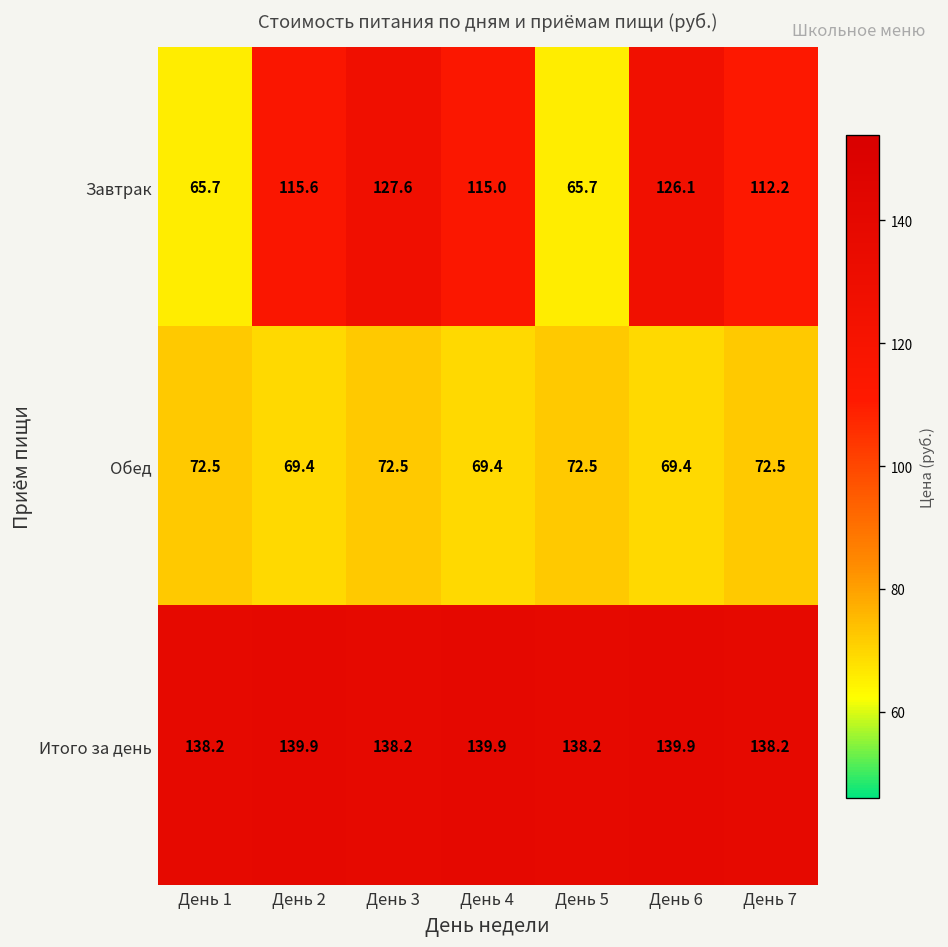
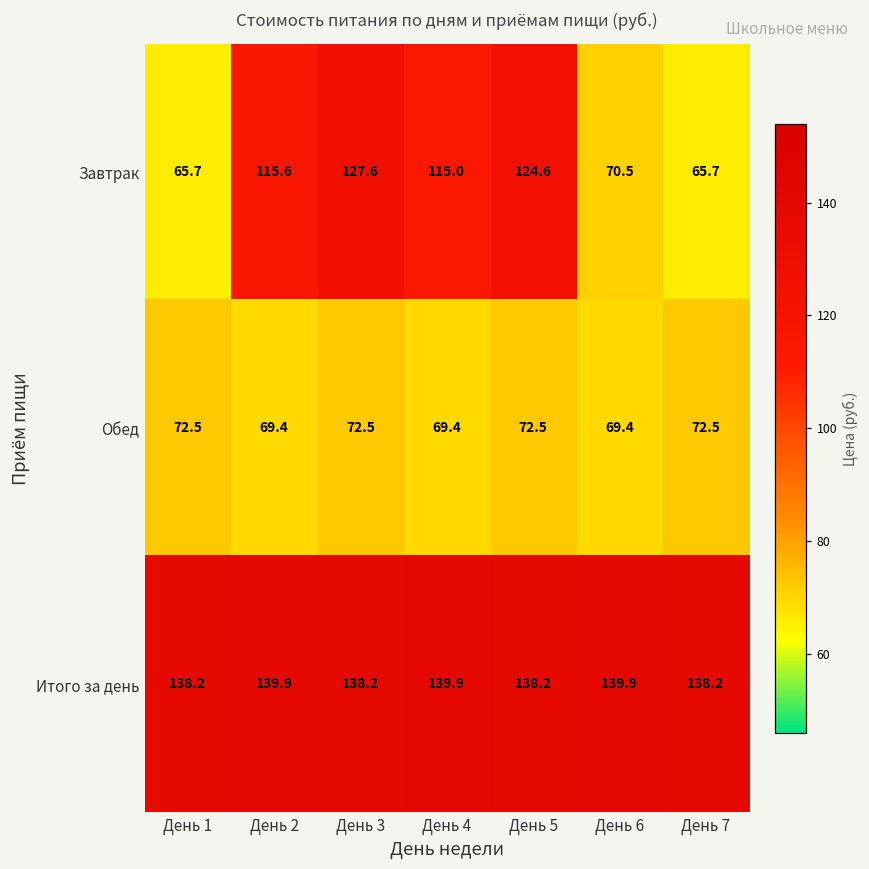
  {
    "Завтрак": {
      "День 1": 65.7,
      "День 2": 115.6,
      "День 3": 127.6,
      "День 4": 115.0,
-     "День 5": 65.7,
-     "День 6": 126.1,
-     "День 7": 112.2
+     "День 5": 124.6,
+     "День 6": 70.5,
+     "День 7": 65.7
    },
    "Обед": {
      "День 1": 72.5,
      "День 2": 69.4,
      "День 3": 72.5,
      "День 4": 69.4,
      "День 5": 72.5,
      "День 6": 69.4,
      "День 7": 72.5
    },
    "Итого за день": {
      "День 1": 138.2,
      "День 2": 139.9,
      "День 3": 138.2,
      "День 4": 139.9,
      "День 5": 138.2,
      "День 6": 139.9,
      "День 7": 138.2
    }
  }
